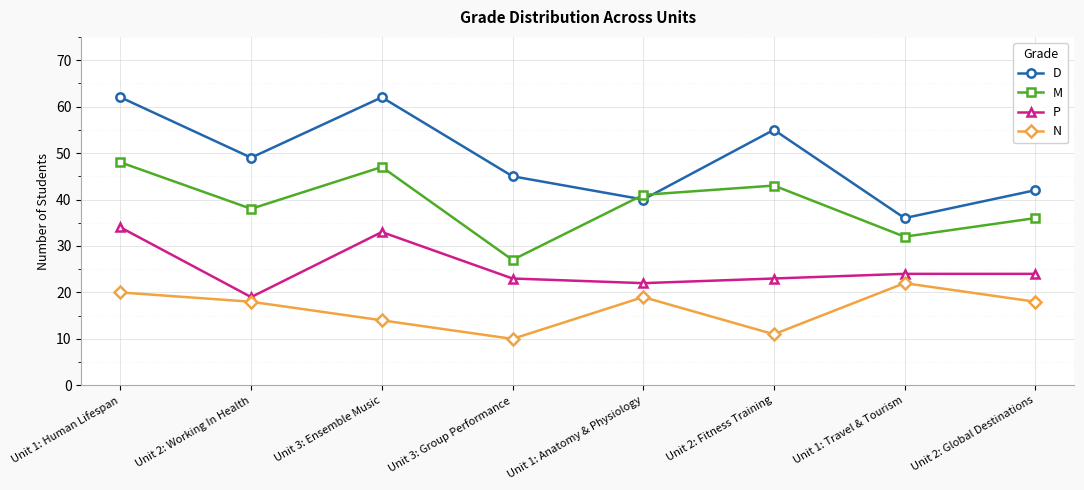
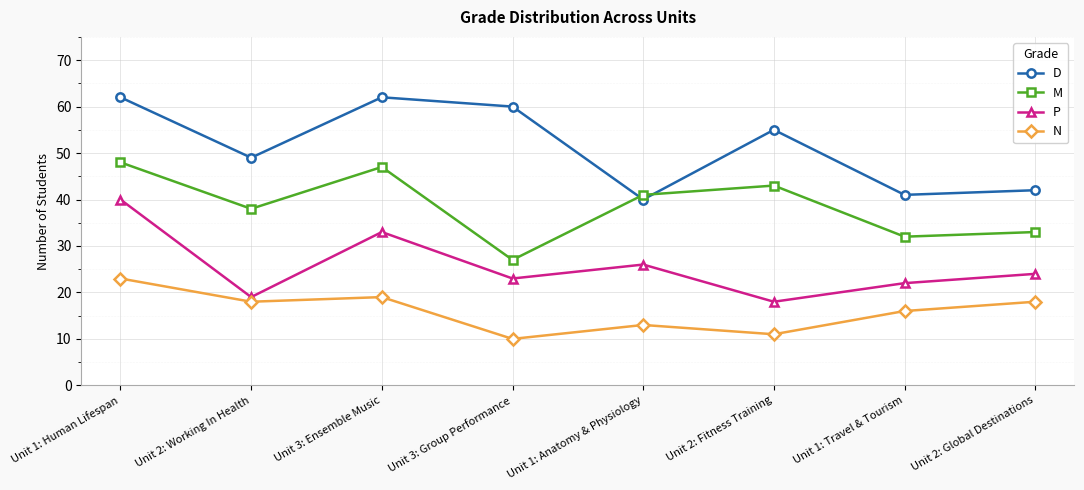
  {
    "D": {
      "Unit 1: Human Lifespan": 62,
      "Unit 2: Working In Health": 49,
      "Unit 3: Ensemble Music": 62,
-     "Unit 3: Group Performance": 45,
+     "Unit 3: Group Performance": 60,
      "Unit 1: Anatomy & Physiology": 40,
      "Unit 2: Fitness Training": 55,
-     "Unit 1: Travel & Tourism": 36,
+     "Unit 1: Travel & Tourism": 41,
      "Unit 2: Global Destinations": 42
    },
    "M": {
      "Unit 1: Human Lifespan": 48,
      "Unit 2: Working In Health": 38,
      "Unit 3: Ensemble Music": 47,
      "Unit 3: Group Performance": 27,
      "Unit 1: Anatomy & Physiology": 41,
      "Unit 2: Fitness Training": 43,
      "Unit 1: Travel & Tourism": 32,
-     "Unit 2: Global Destinations": 36
+     "Unit 2: Global Destinations": 33
    },
    "P": {
-     "Unit 1: Human Lifespan": 34,
+     "Unit 1: Human Lifespan": 40,
      "Unit 2: Working In Health": 19,
      "Unit 3: Ensemble Music": 33,
      "Unit 3: Group Performance": 23,
-     "Unit 1: Anatomy & Physiology": 22,
-     "Unit 2: Fitness Training": 23,
-     "Unit 1: Travel & Tourism": 24,
+     "Unit 1: Anatomy & Physiology": 26,
+     "Unit 2: Fitness Training": 18,
+     "Unit 1: Travel & Tourism": 22,
      "Unit 2: Global Destinations": 24
    },
    "N": {
-     "Unit 1: Human Lifespan": 20,
+     "Unit 1: Human Lifespan": 23,
      "Unit 2: Working In Health": 18,
-     "Unit 3: Ensemble Music": 14,
+     "Unit 3: Ensemble Music": 19,
      "Unit 3: Group Performance": 10,
-     "Unit 1: Anatomy & Physiology": 19,
+     "Unit 1: Anatomy & Physiology": 13,
      "Unit 2: Fitness Training": 11,
-     "Unit 1: Travel & Tourism": 22,
+     "Unit 1: Travel & Tourism": 16,
      "Unit 2: Global Destinations": 18
    }
  }
